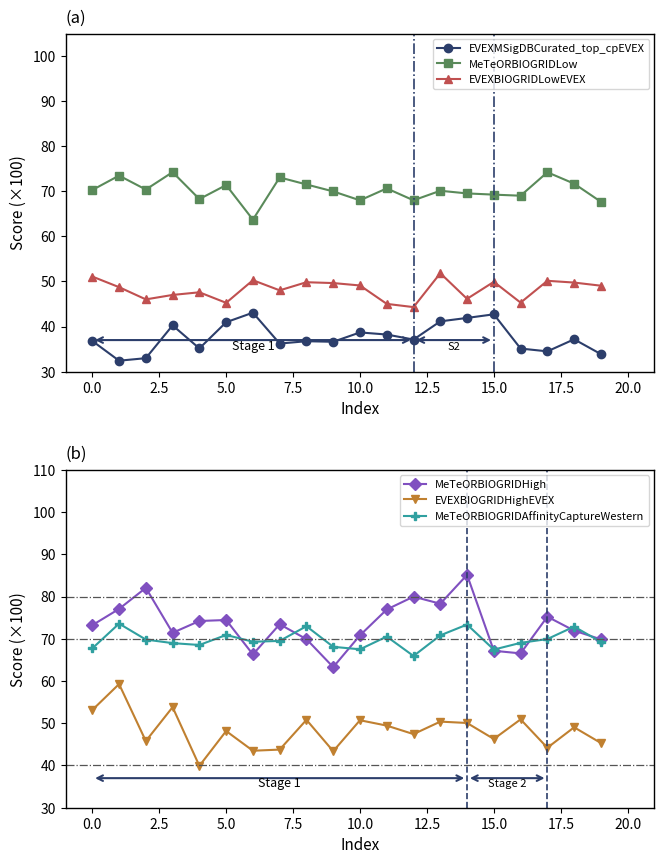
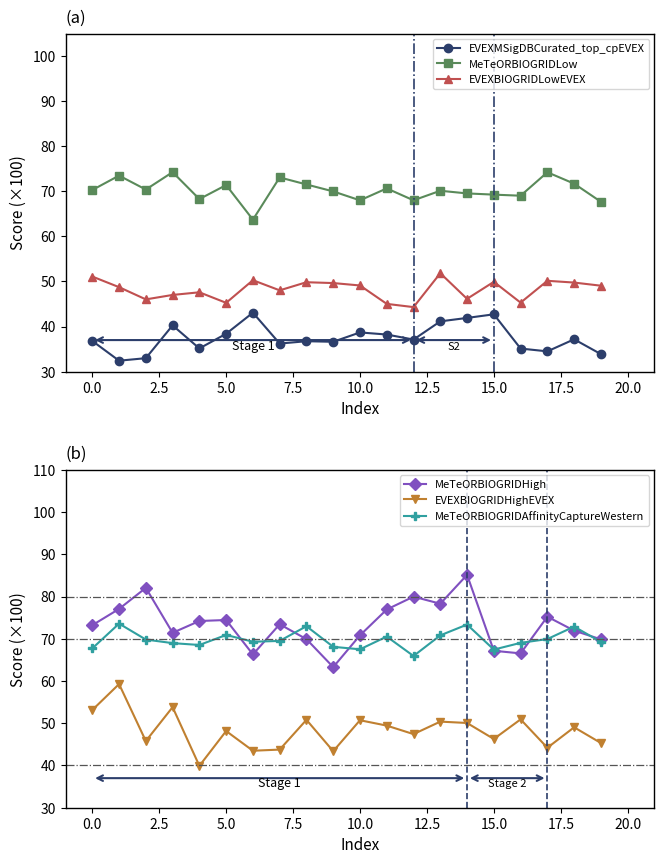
  {
    "(a)": {
      "EVEXMSigDBCurated_top_cpEVEX": {
        "0.0": 37,
-       "5.0": 41,
+       "5.0": 38,
        "10.0": 39,
        "15.0": 43
      },
      "MeTeORBIOGRIDLow": {
        "0.0": 70,
        "5.0": 71,
        "10.0": 68,
        "15.0": 69
      },
      "EVEXBIOGRIDLowEVEX": {
        "0.0": 51,
        "5.0": 45,
        "10.0": 49,
        "15.0": 50
      }
    },
    "(b)": {
      "MeTeORBIOGRIDHigh": {
        "0.0": 73,
        "5.0": 74,
        "10.0": 71
      },
      "EVEXBIOGRIDHighEVEX": {
        "0.0": 53,
        "5.0": 48,
        "10.0": 51,
        "15.0": 46
      },
      "MeTeORBIOGRIDAffinityCaptureWestern": {
        "0.0": 68,
        "5.0": 71,
        "10.0": 68
      }
    }
  }
